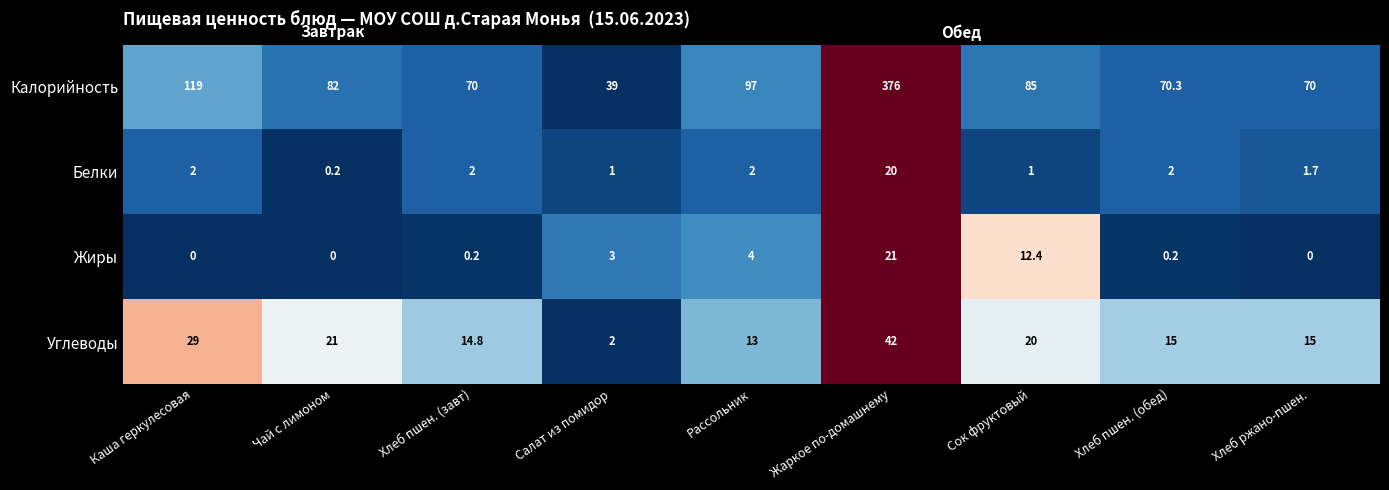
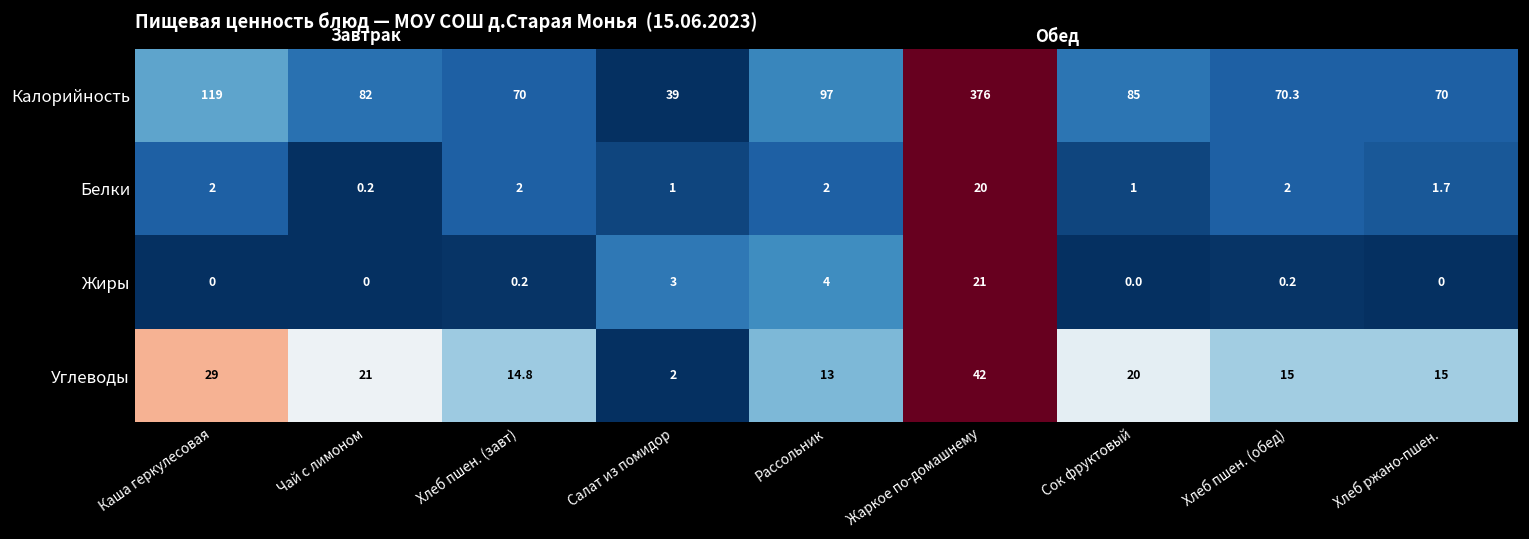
  {
    "Калорийность": {
      "Каша геркулесовая": 119,
      "Чай с лимоном": 82,
      "Хлеб пшен. (завт)": 70,
      "Салат из помидор": 39,
      "Рассольник": 97,
      "Жаркое по-домашнему": 376,
      "Сок фруктовый": 85,
      "Хлеб пшен. (обед)": 70.3,
      "Хлеб ржано-пшен.": 70
    },
    "Белки": {
      "Каша геркулесовая": 2,
      "Чай с лимоном": 0.2,
      "Хлеб пшен. (завт)": 2,
      "Салат из помидор": 1,
      "Рассольник": 2,
      "Жаркое по-домашнему": 20,
      "Сок фруктовый": 1,
      "Хлеб пшен. (обед)": 2,
      "Хлеб ржано-пшен.": 1.7
    },
    "Жиры": {
      "Каша геркулесовая": 0,
      "Чай с лимоном": 0,
      "Хлеб пшен. (завт)": 0.2,
      "Салат из помидор": 3,
      "Рассольник": 4,
      "Жаркое по-домашнему": 21,
-     "Сок фруктовый": 12.4,
+     "Сок фруктовый": 0.0,
      "Хлеб пшен. (обед)": 0.2,
      "Хлеб ржано-пшен.": 0
    },
    "Углеводы": {
      "Каша геркулесовая": 29,
      "Чай с лимоном": 21,
      "Хлеб пшен. (завт)": 14.8,
      "Салат из помидор": 2,
      "Рассольник": 13,
      "Жаркое по-домашнему": 42,
      "Сок фруктовый": 20,
      "Хлеб пшен. (обед)": 15,
      "Хлеб ржано-пшен.": 15
    }
  }
